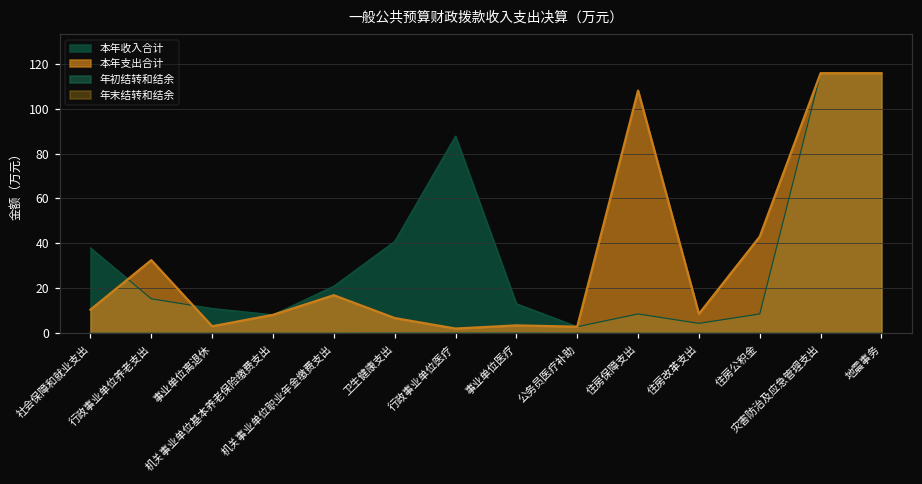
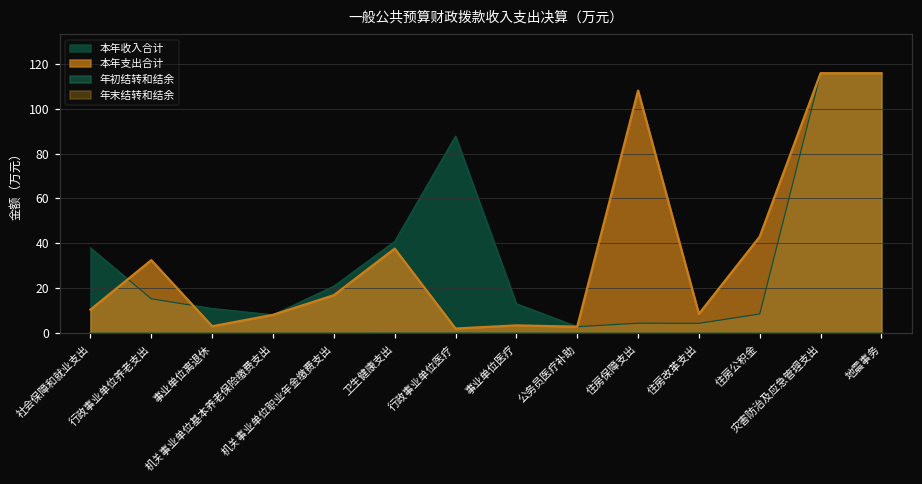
  {
    "本年收入合计": {
      "社会保障和就业支出": 38,
      "行政事业单位养老支出": 15,
      "事业单位离退休": 11,
      "机关事业单位职业年金缴费支出": 21,
      "卫生健康支出": 41,
      "行政事业单位医疗": 88,
      "事业单位医疗": 13,
-     "住房保障支出": 9,
+     "住房保障支出": 4,
      "住房改革支出": 4,
      "住房公积金": 9
    },
    "本年支出合计": {
      "社会保障和就业支出": 10,
      "行政事业单位养老支出": 33,
      "事业单位离退休": 3,
      "机关事业单位职业年金缴费支出": 17,
-     "卫生健康支出": 7,
+     "卫生健康支出": 38,
      "行政事业单位医疗": 2,
      "事业单位医疗": 3,
      "住房保障支出": 108,
      "住房改革支出": 9,
      "住房公积金": 43
    },
    "年末结转和结余": {
      "社会保障和就业支出": 0,
      "行政事业单位养老支出": 0,
      "事业单位离退休": 0,
      "机关事业单位基本养老保险缴费支出": 0,
      "机关事业单位职业年金缴费支出": 0,
      "卫生健康支出": 0,
      "行政事业单位医疗": 0,
      "事业单位医疗": 0,
      "公务员医疗补助": 0,
      "住房保障支出": 0,
      "住房改革支出": 0,
      "住房公积金": 0,
      "灾害防治及应急管理支出": 0,
      "地震事务": 0
    }
  }
